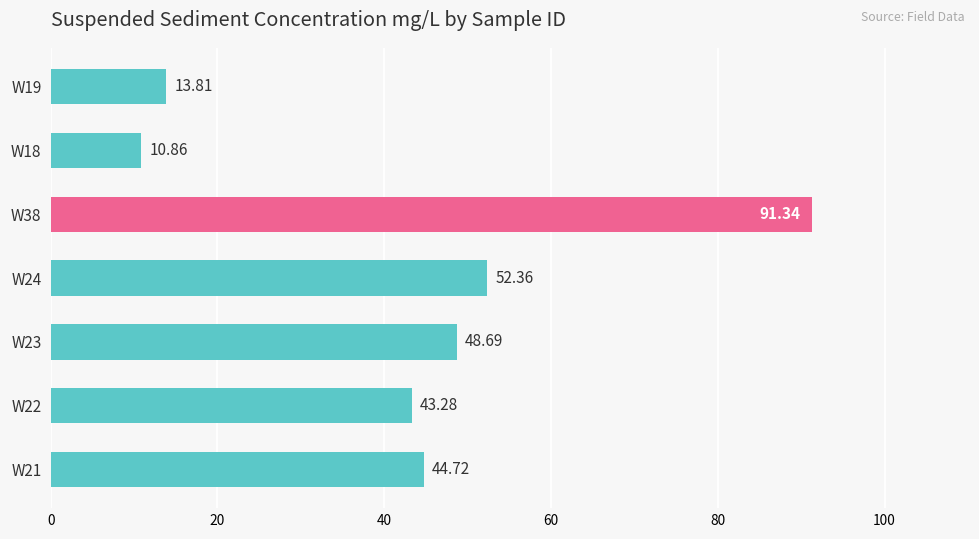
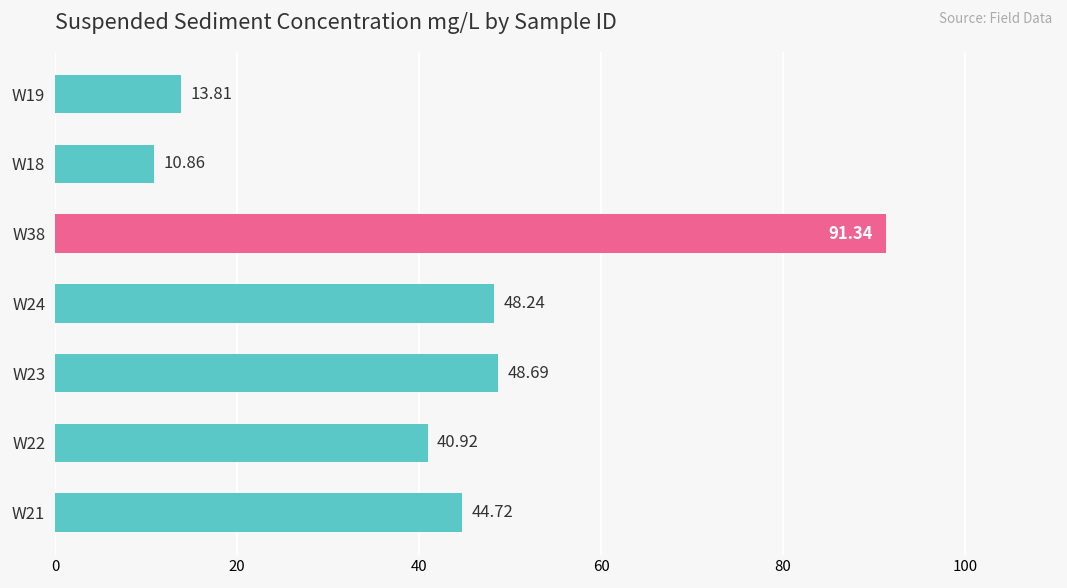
  {
    "W19": 13.81,
    "W18": 10.86,
    "W38": 91.34,
-   "W24": 52.36,
+   "W24": 48.24,
    "W23": 48.69,
-   "W22": 43.28,
+   "W22": 40.92,
    "W21": 44.72
  }
